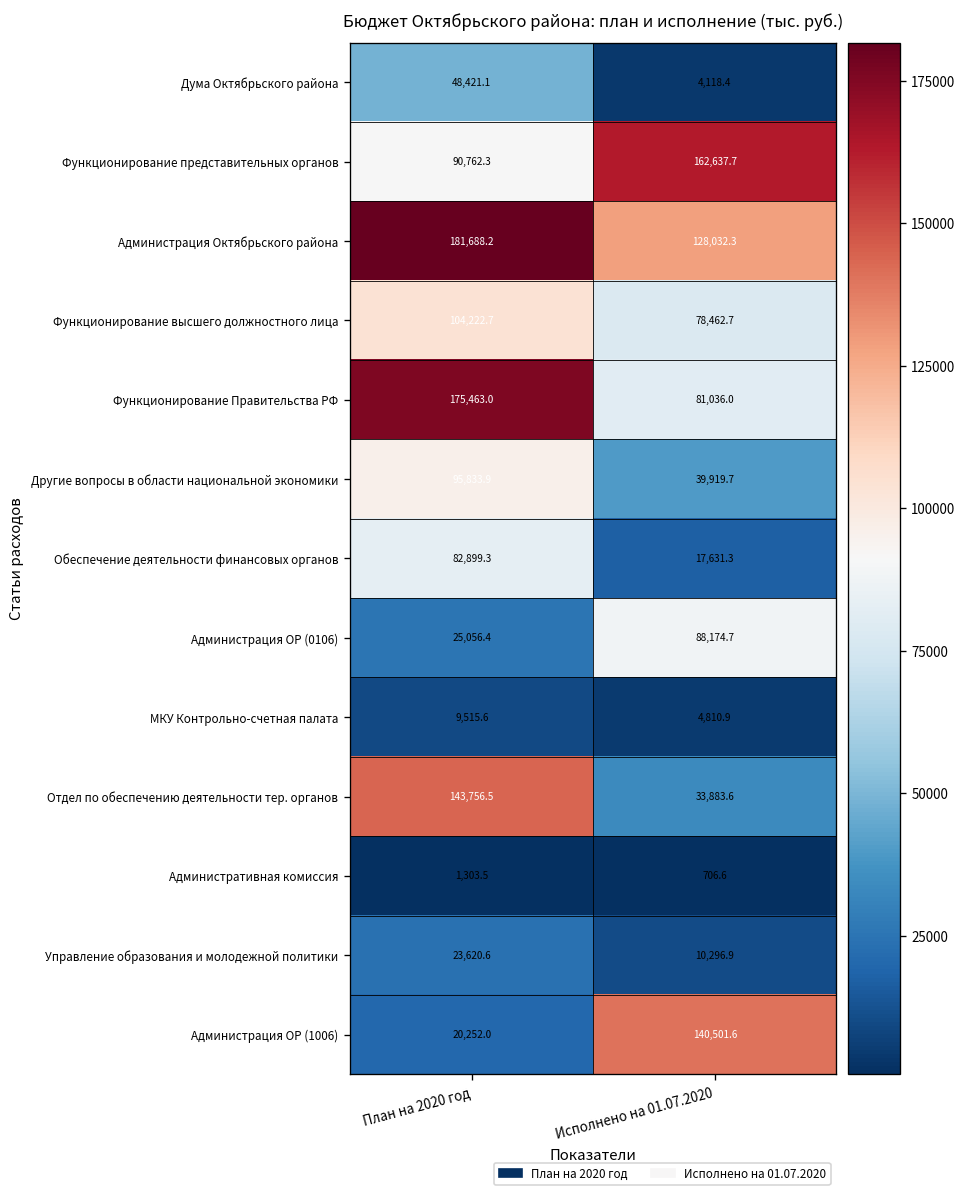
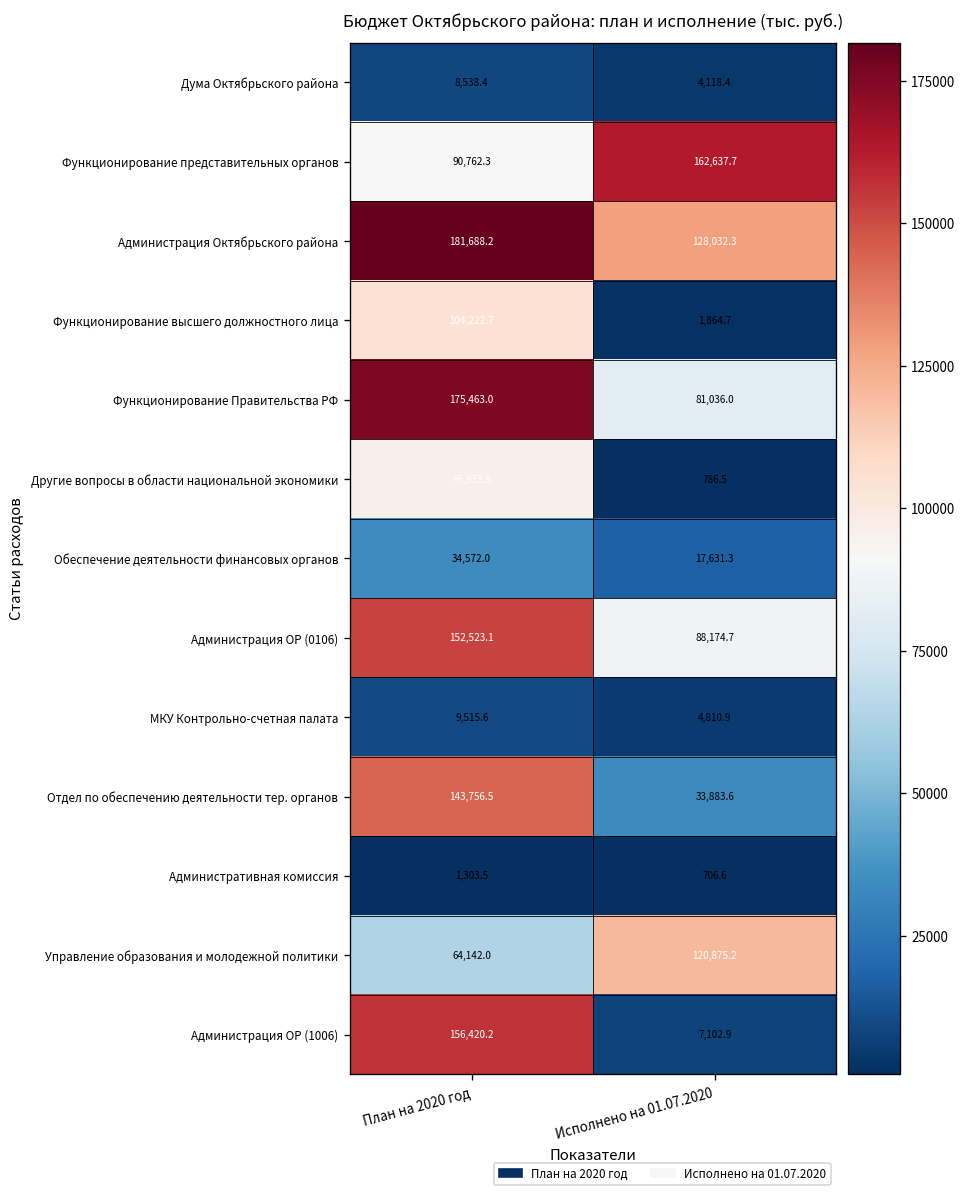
  {
    "Дума Октябрьского района": {
-     "План на 2020 год": "48,421.1",
+     "План на 2020 год": "8,538.4",
      "Исполнено на 01.07.2020": "4,118.4"
    },
    "Функционирование представительных органов": {
      "План на 2020 год": "90,762.3",
      "Исполнено на 01.07.2020": "162,637.7"
    },
    "Администрация Октябрьского района": {
      "План на 2020 год": "181,688.2",
      "Исполнено на 01.07.2020": "128,032.3"
    },
    "Функционирование высшего должностного лица": {
-     "Исполнено на 01.07.2020": "78,462.7"
+     "Исполнено на 01.07.2020": "1,864.7"
    },
    "Функционирование Правительства РФ": {
      "План на 2020 год": "175,463.0",
      "Исполнено на 01.07.2020": "81,036.0"
    },
    "Другие вопросы в области национальной экономики": {
-     "Исполнено на 01.07.2020": "39,919.7"
+     "Исполнено на 01.07.2020": "786.5"
    },
    "Обеспечение деятельности финансовых органов": {
-     "План на 2020 год": "82,899.3",
+     "План на 2020 год": "34,572.0",
      "Исполнено на 01.07.2020": "17,631.3"
    },
    "Администрация ОР (0106)": {
-     "План на 2020 год": "25,056.4",
+     "План на 2020 год": "152,523.1",
      "Исполнено на 01.07.2020": "88,174.7"
    },
    "МКУ Контрольно-счетная палата": {
      "План на 2020 год": "9,515.6",
      "Исполнено на 01.07.2020": "4,810.9"
    },
    "Отдел по обеспечению деятельности тер. органов": {
      "План на 2020 год": "143,756.5",
      "Исполнено на 01.07.2020": "33,883.6"
    },
    "Административная комиссия": {
      "План на 2020 год": "1,303.5",
      "Исполнено на 01.07.2020": "706.6"
    },
    "Управление образования и молодежной политики": {
-     "План на 2020 год": "23,620.6",
-     "Исполнено на 01.07.2020": "10,296.9"
+     "План на 2020 год": "64,142.0",
+     "Исполнено на 01.07.2020": "120,875.2"
    },
    "Администрация ОР (1006)": {
-     "План на 2020 год": "20,252.0",
-     "Исполнено на 01.07.2020": "140,501.6"
+     "План на 2020 год": "156,420.2",
+     "Исполнено на 01.07.2020": "7,102.9"
    }
  }
